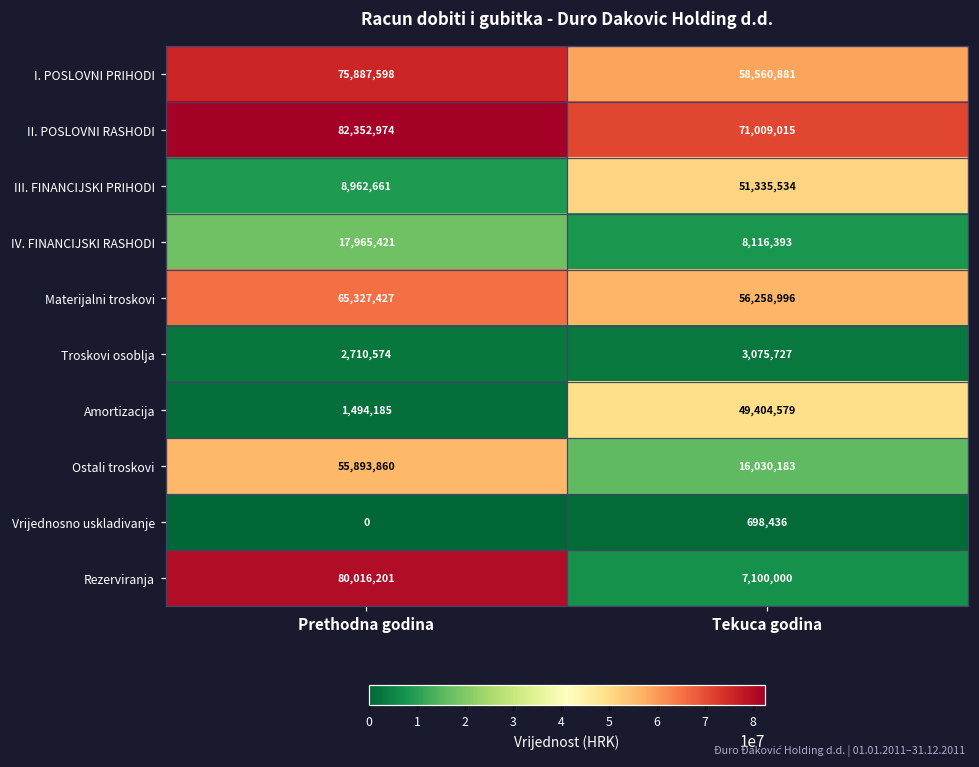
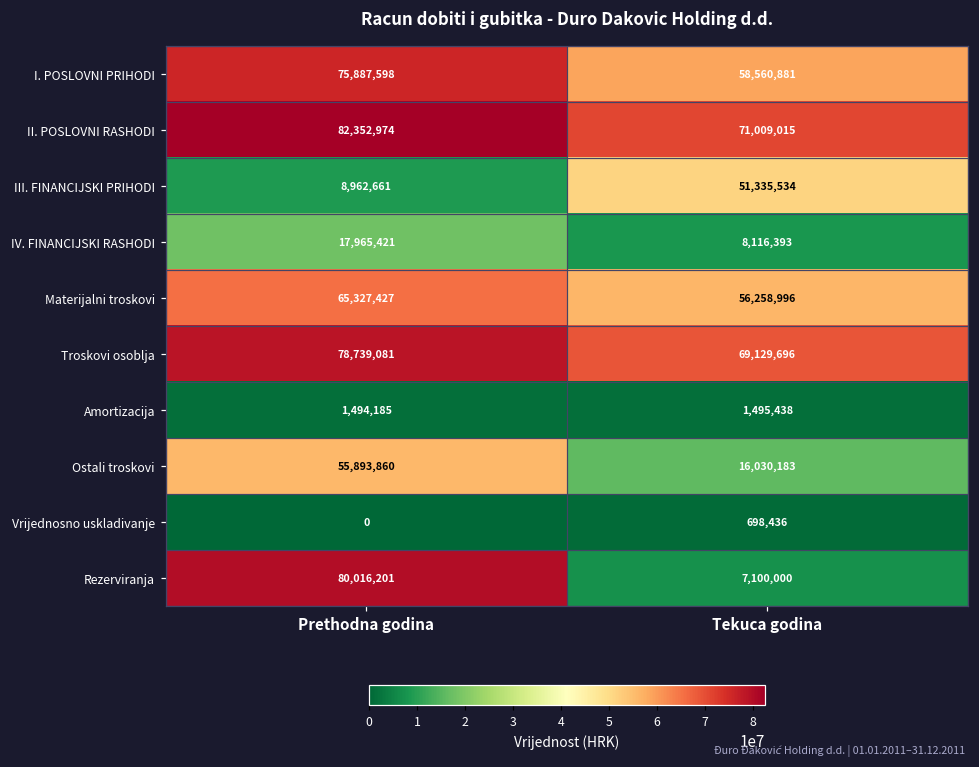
  {
    "I. POSLOVNI PRIHODI": {
      "Prethodna godina": "75,887,598",
      "Tekuca godina": "58,560,881"
    },
    "II. POSLOVNI RASHODI": {
      "Prethodna godina": "82,352,974",
      "Tekuca godina": "71,009,015"
    },
    "III. FINANCIJSKI PRIHODI": {
      "Prethodna godina": "8,962,661",
      "Tekuca godina": "51,335,534"
    },
    "IV. FINANCIJSKI RASHODI": {
      "Prethodna godina": "17,965,421",
      "Tekuca godina": "8,116,393"
    },
    "Materijalni troskovi": {
      "Prethodna godina": "65,327,427",
      "Tekuca godina": "56,258,996"
    },
    "Troskovi osoblja": {
-     "Prethodna godina": "2,710,574",
-     "Tekuca godina": "3,075,727"
+     "Prethodna godina": "78,739,081",
+     "Tekuca godina": "69,129,696"
    },
    "Amortizacija": {
      "Prethodna godina": "1,494,185",
-     "Tekuca godina": "49,404,579"
+     "Tekuca godina": "1,495,438"
    },
    "Ostali troskovi": {
      "Prethodna godina": "55,893,860",
      "Tekuca godina": "16,030,183"
    },
    "Vrijednosno uskladivanje": {
      "Prethodna godina": "0",
      "Tekuca godina": "698,436"
    },
    "Rezerviranja": {
      "Prethodna godina": "80,016,201",
      "Tekuca godina": "7,100,000"
    }
  }
